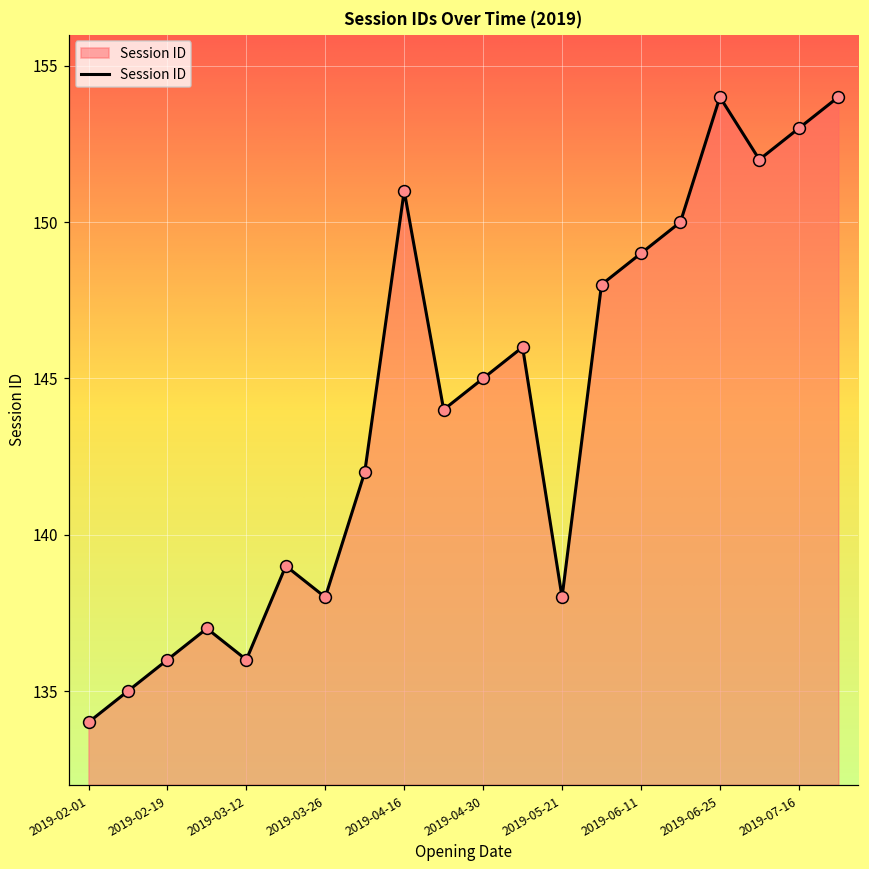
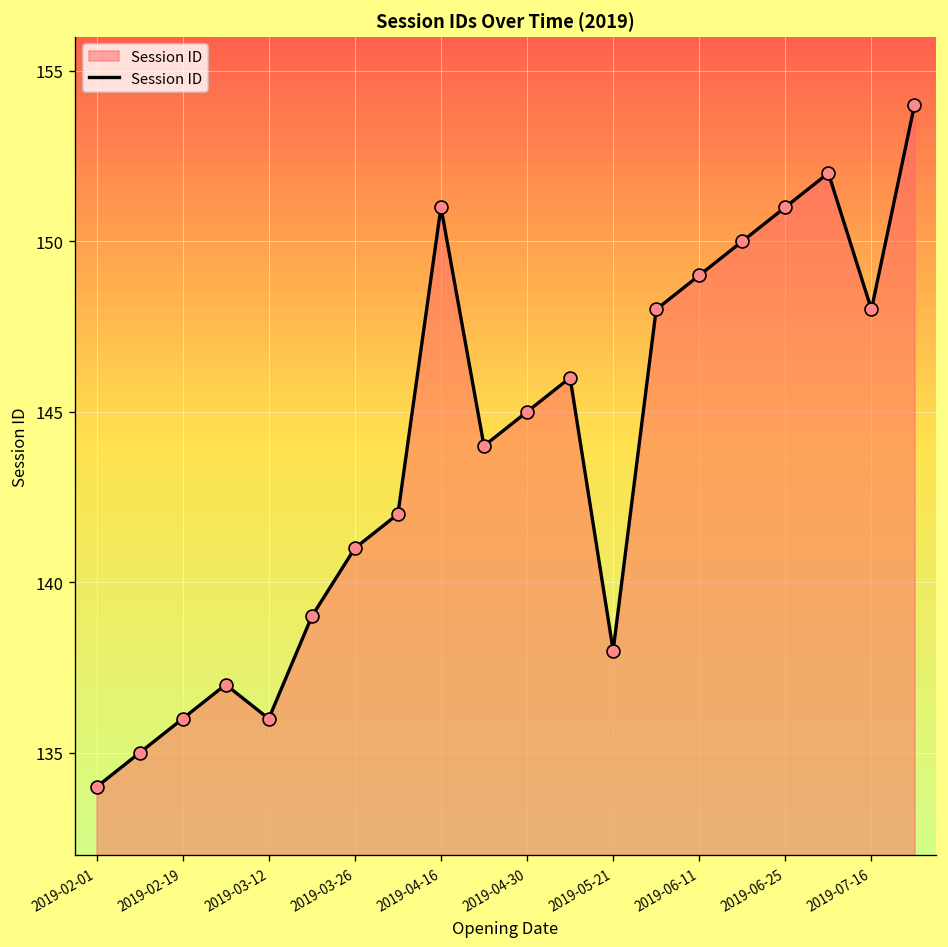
  {
    "2019-02-01": 134,
    "2019-02-19": 136,
    "2019-03-12": 136,
-   "2019-03-26": 138,
+   "2019-03-26": 141,
    "2019-04-16": 151,
    "2019-04-30": 145,
    "2019-05-21": 138,
    "2019-06-11": 149,
-   "2019-06-25": 154,
-   "2019-07-16": 153
+   "2019-06-25": 151,
+   "2019-07-16": 148
  }
